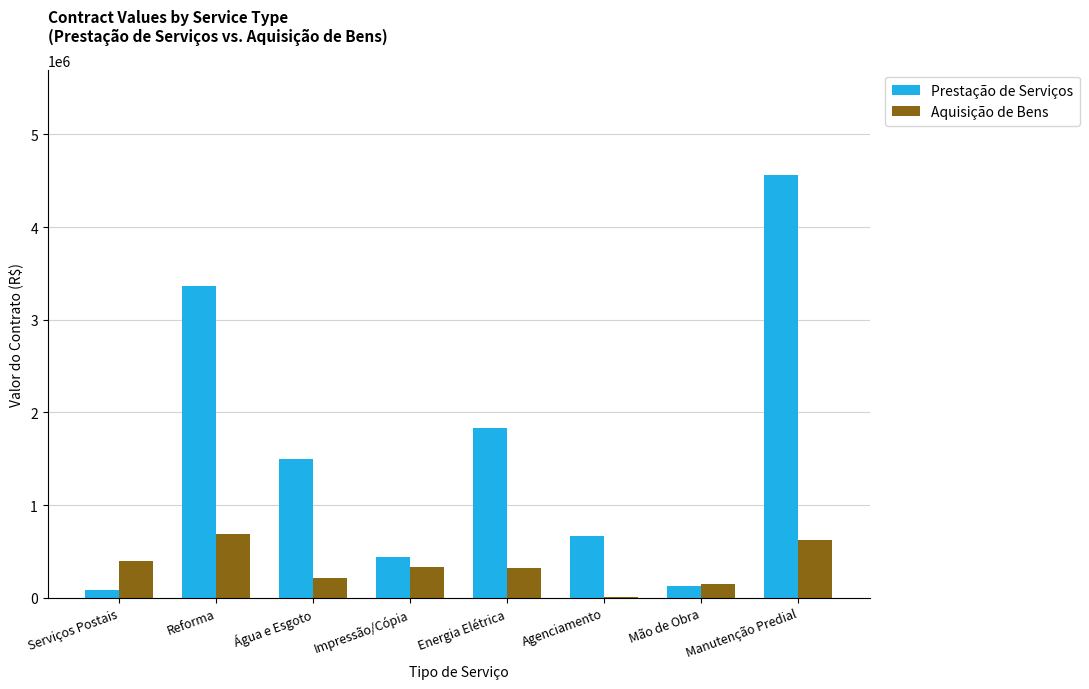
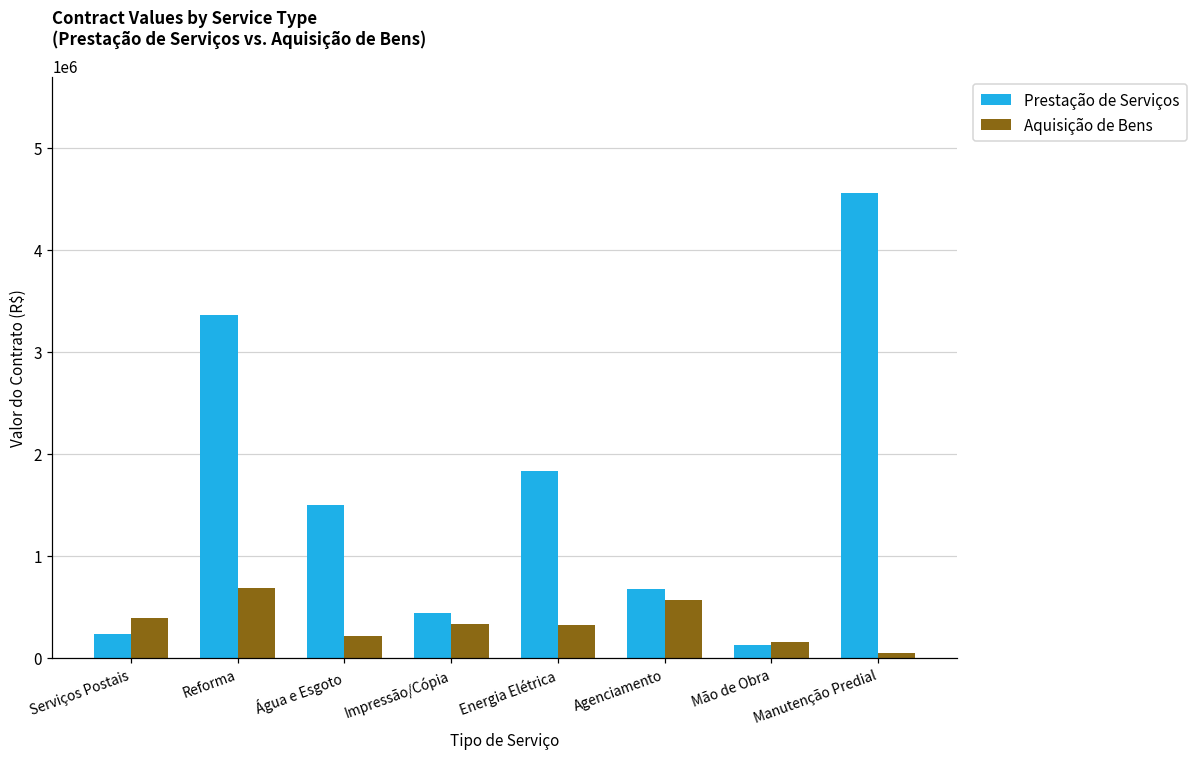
  {
    "Prestação de Serviços": {
-     "Serviços Postais": 100000,
+     "Serviços Postais": 200000,
      "Reforma": 3400000,
      "Água e Esgoto": 1500000,
      "Impressão/Cópia": 400000,
      "Energia Elétrica": 1800000,
      "Agenciamento": 700000,
      "Mão de Obra": 100000,
      "Manutenção Predial": 4600000
    },
    "Aquisição de Bens": {
      "Serviços Postais": 400000,
      "Reforma": 700000,
      "Água e Esgoto": 200000,
      "Impressão/Cópia": 300000,
      "Energia Elétrica": 300000,
-     "Agenciamento": 0,
+     "Agenciamento": 600000,
      "Mão de Obra": 100000,
-     "Manutenção Predial": 600000
+     "Manutenção Predial": 0
    }
  }
